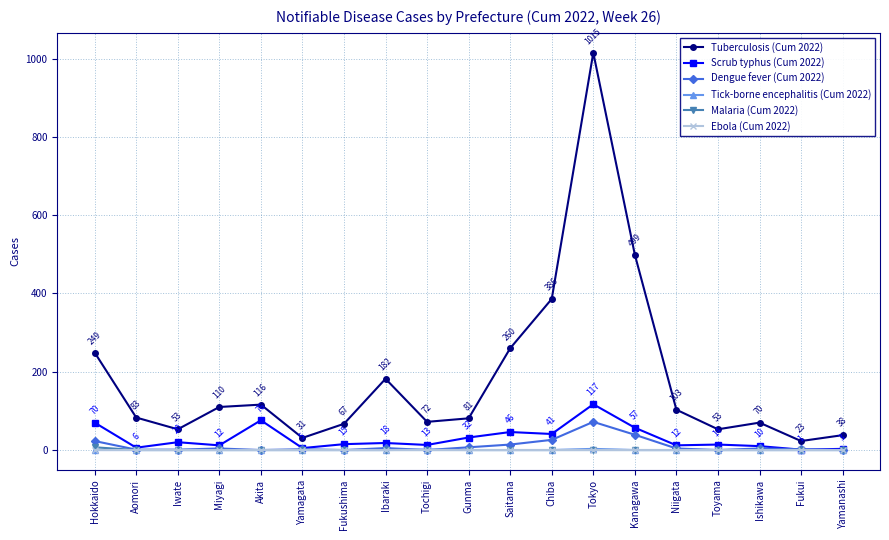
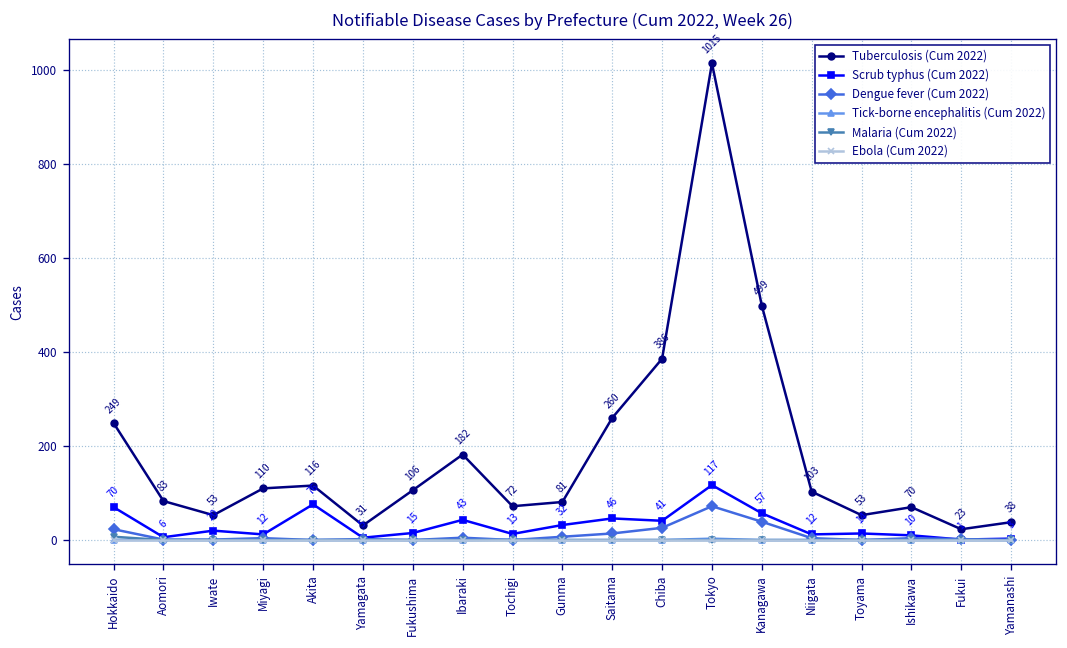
  {
    "Tuberculosis (Cum 2022)": {
      "Hokkaido": 249,
      "Aomori": 83,
      "Iwate": 53,
      "Miyagi": 110,
      "Akita": 116,
      "Yamagata": 31,
-     "Fukushima": 67,
+     "Fukushima": 106,
      "Ibaraki": 182,
      "Tochigi": 72,
      "Gunma": 81,
      "Saitama": 260,
      "Chiba": 386,
      "Tokyo": 1015,
      "Kanagawa": 499,
      "Niigata": 103,
      "Toyama": 53,
      "Ishikawa": 70,
      "Fukui": 23,
      "Yamanashi": 38
    },
    "Scrub typhus (Cum 2022)": {
      "Hokkaido": 70,
      "Miyagi": 12,
-     "Ibaraki": 18,
+     "Ibaraki": 43,
      "Tochigi": 13,
      "Saitama": 46,
      "Chiba": 41,
      "Tokyo": 117,
      "Kanagawa": 57,
      "Niigata": 12
    }
  }
